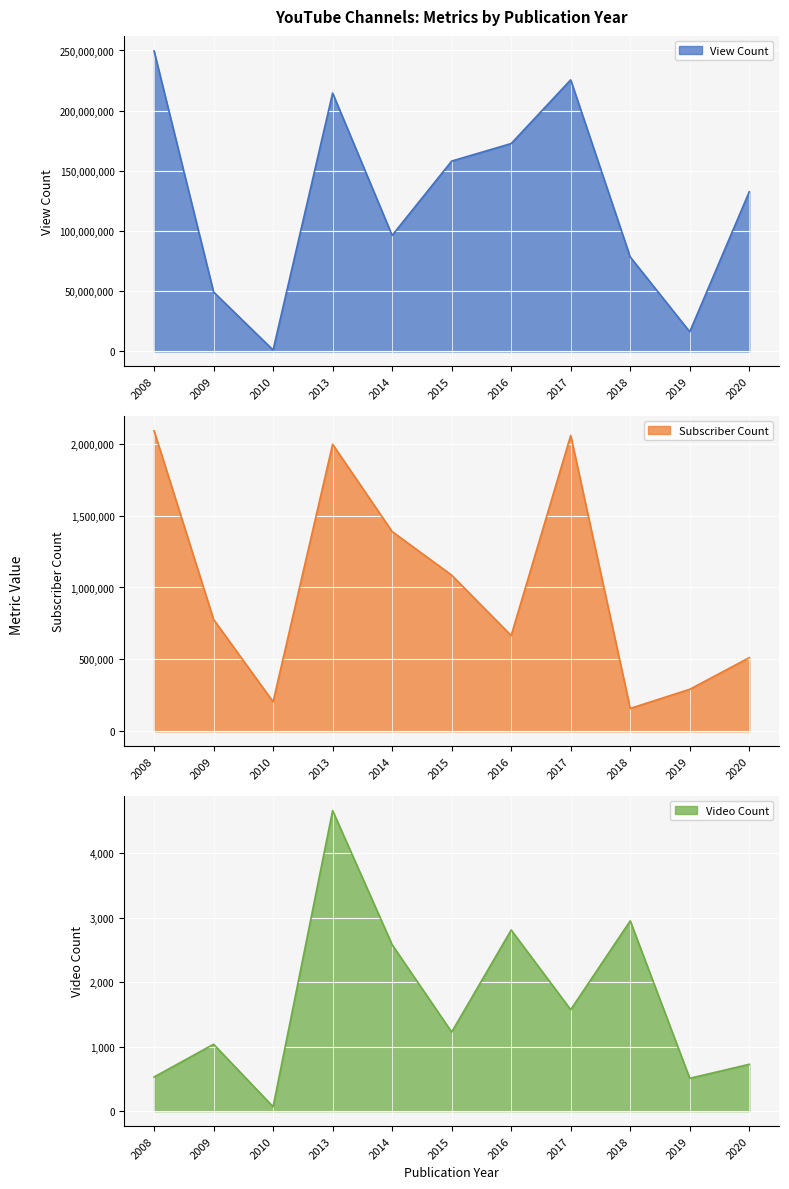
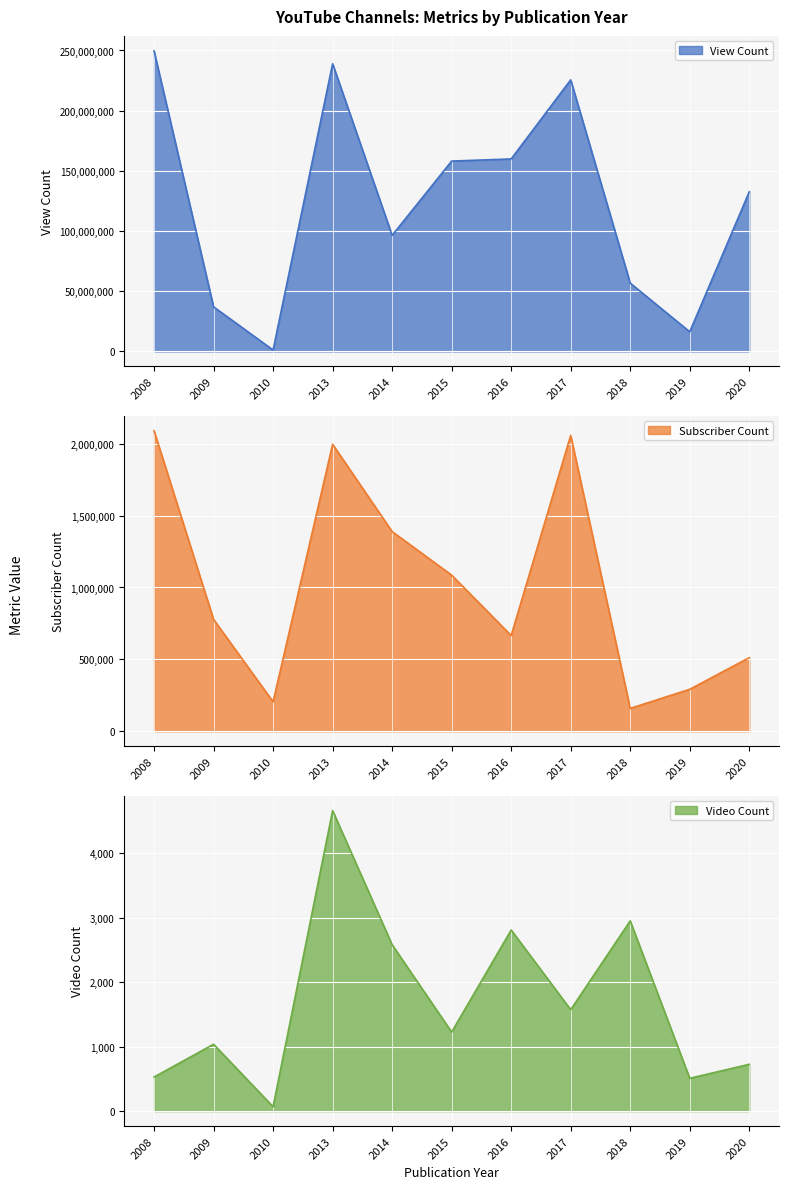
  {
    "YouTube Channels: Metrics by Publication Year": {
      "2008": "250,000,000",
-     "2009": "49,000,000",
+     "2009": "37,000,000",
      "2010": "1,000,000",
-     "2013": "215,000,000",
+     "2013": "239,000,000",
      "2014": "96,000,000",
      "2015": "158,000,000",
-     "2016": "173,000,000",
+     "2016": "160,000,000",
      "2017": "226,000,000",
-     "2018": "78,000,000",
+     "2018": "57,000,000",
      "2019": "16,000,000",
      "2020": "133,000,000"
    }
  }
